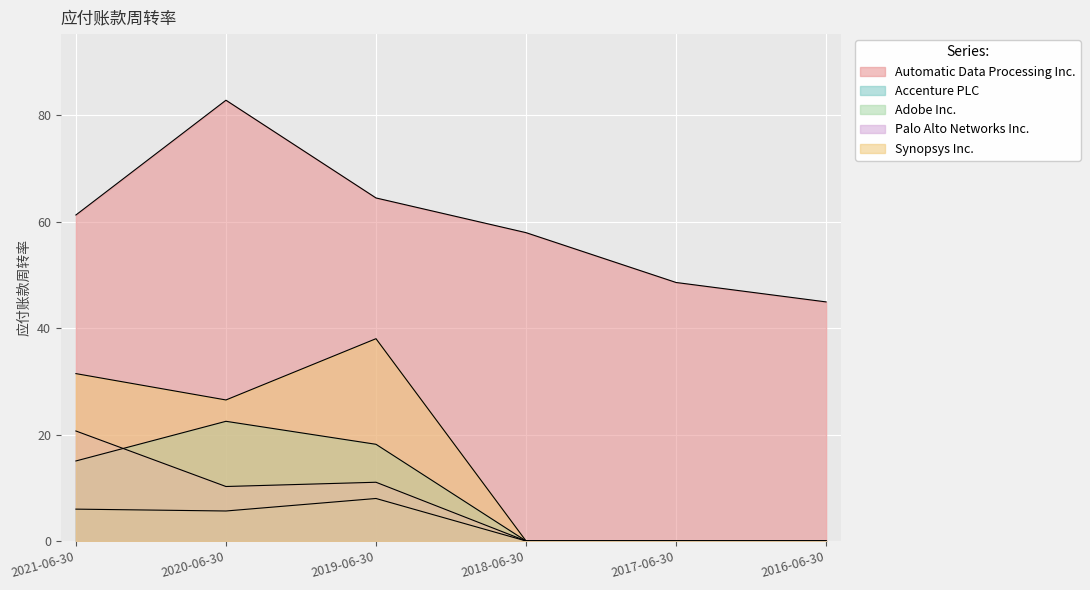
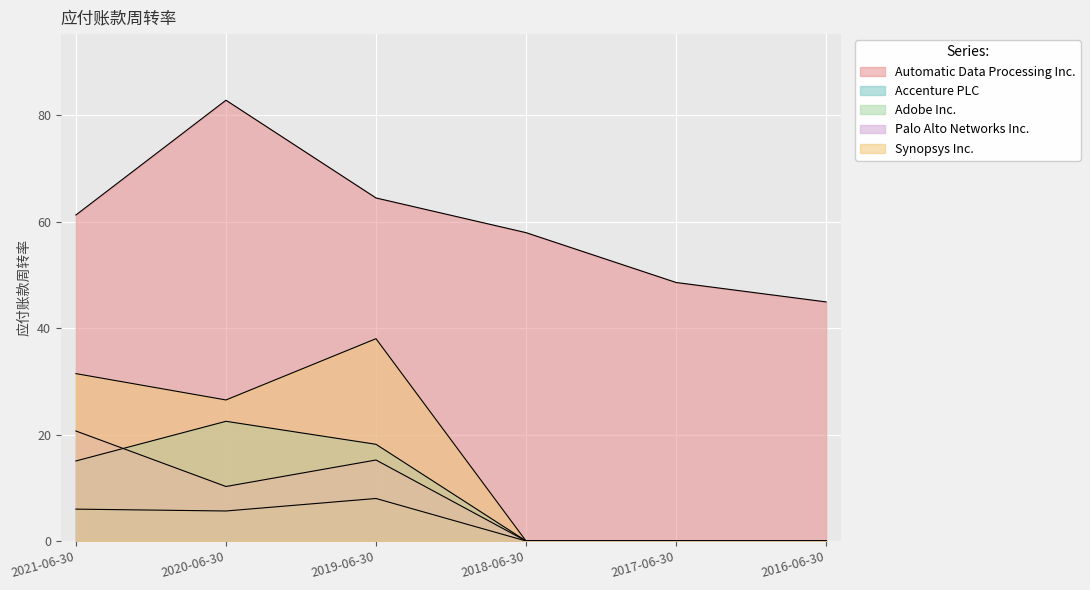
  {
    "Palo Alto Networks Inc.": {
      "2021-06-30": 21,
      "2020-06-30": 10,
-     "2019-06-30": 11
+     "2019-06-30": 15
    }
  }
